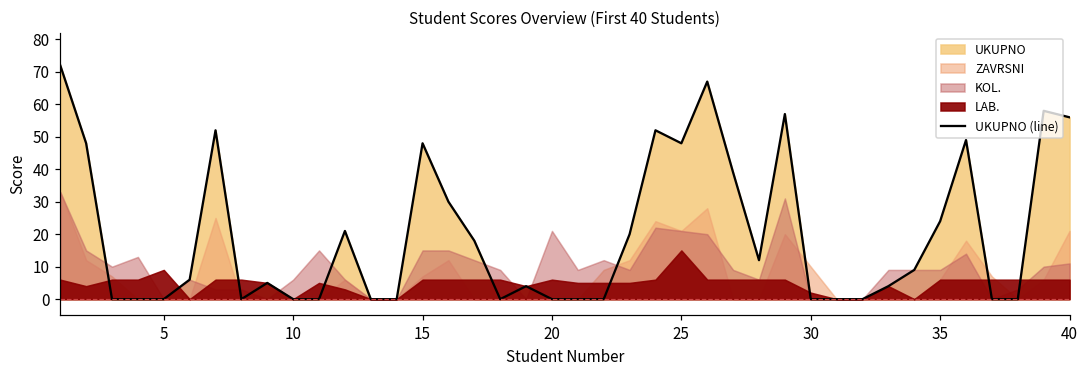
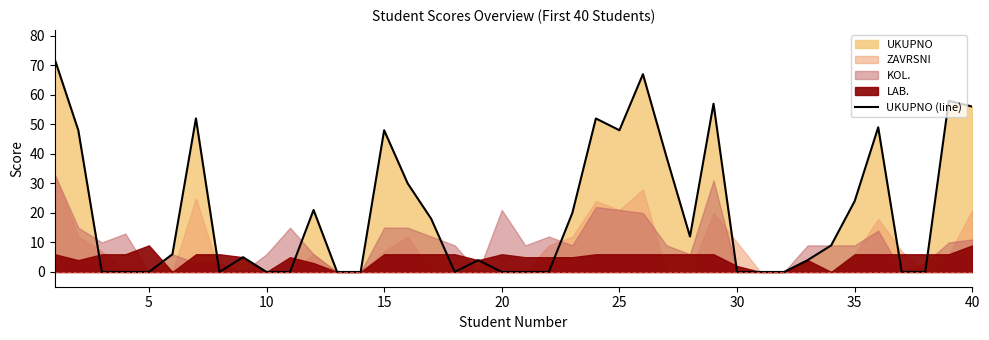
  {
    "LAB.": {
      "5": 9,
      "15": 6,
      "20": 6,
-     "25": 15,
+     "25": 6,
      "30": 2,
-     "40": 6
+     "40": 9
    }
  }
